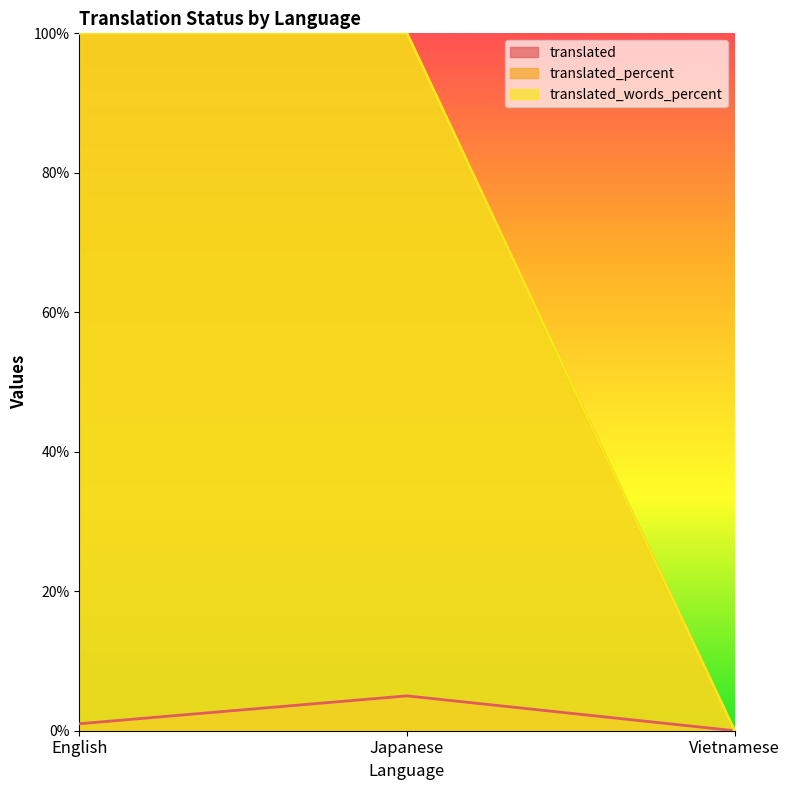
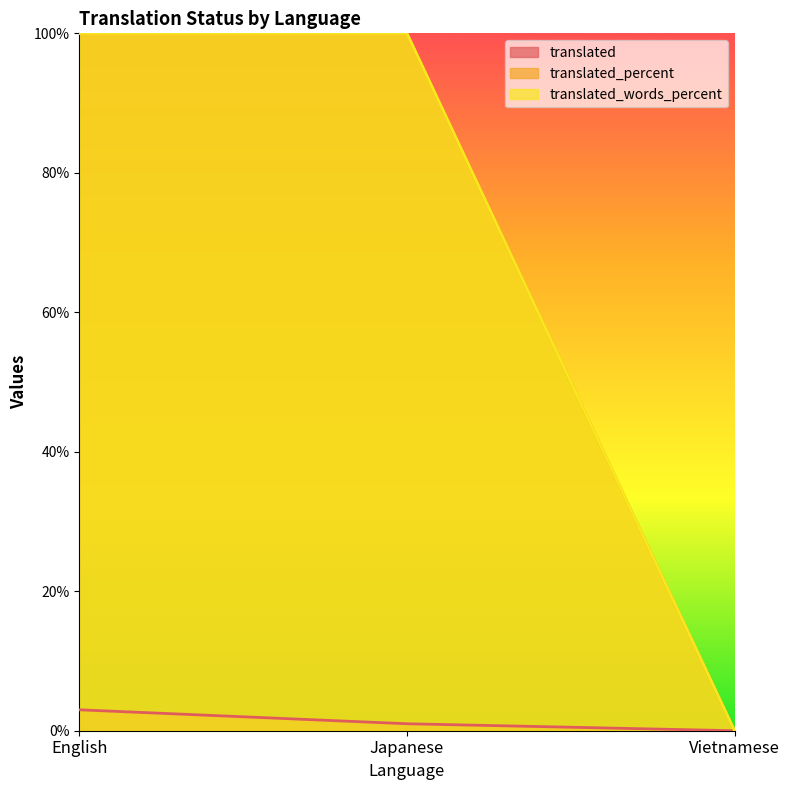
  {
    "translated": {
-     "English": "1%",
-     "Japanese": "5%"
+     "English": "3%",
+     "Japanese": "1%"
    },
    "translated_words_percent": {
      "English": "100%",
      "Japanese": "100%"
    }
  }
